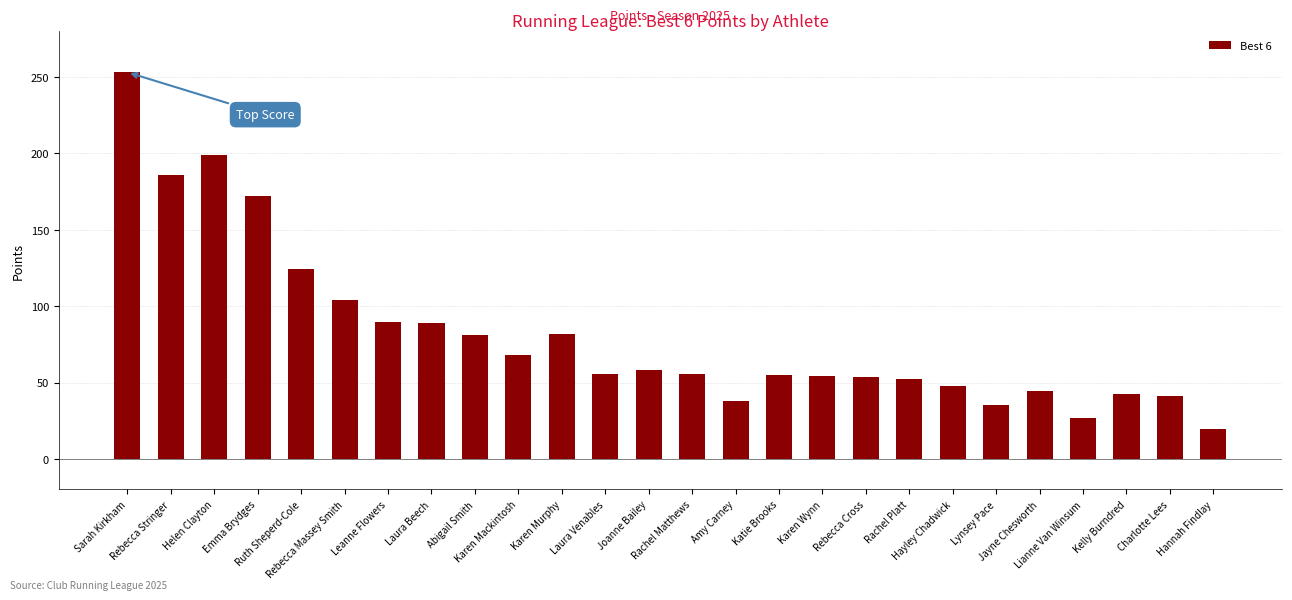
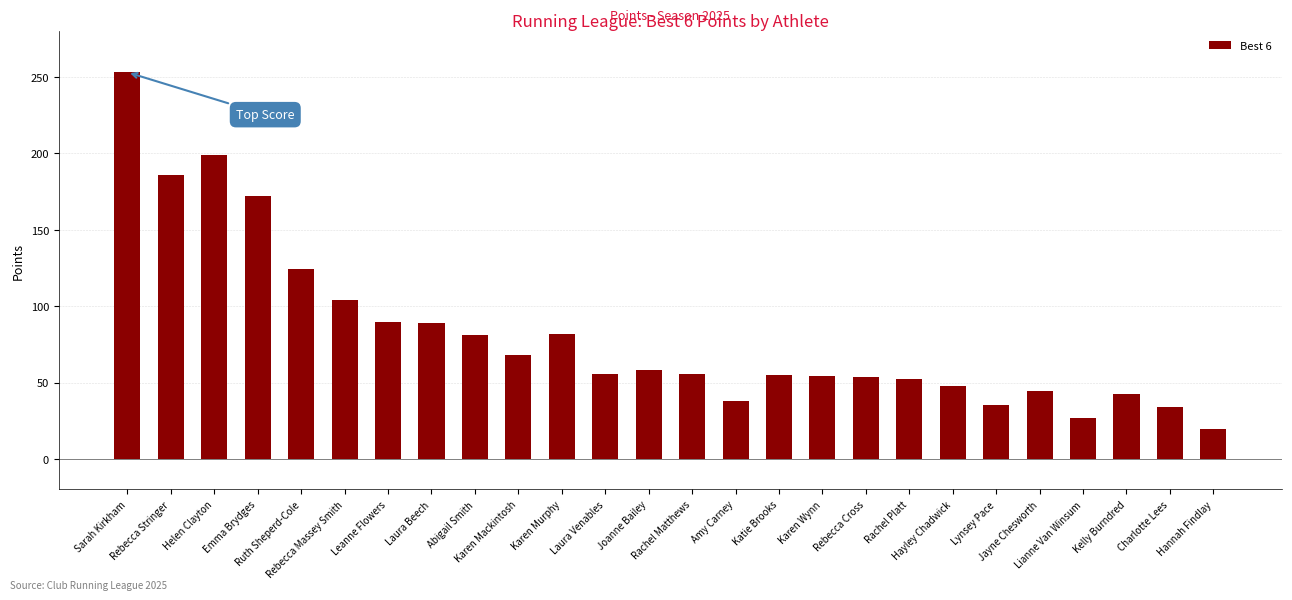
  {
    "Sarah Kirkham": 253,
    "Rebecca Stringer": 186,
    "Helen Clayton": 199,
    "Emma Brydges": 172,
    "Ruth Sheperd-Cole": 124,
    "Rebecca Massey Smith": 104,
    "Leanne Flowers": 89,
    "Laura Beech": 89,
    "Abigail Smith": 81,
    "Karen Mackintosh": 68,
    "Karen Murphy": 82,
    "Laura Venables": 55,
    "Joanne Bailey": 58,
    "Rachel Matthews": 55,
    "Amy Carney": 38,
    "Katie Brooks": 55,
    "Karen Wynn": 54,
    "Rebecca Cross": 54,
    "Rachel Platt": 52,
    "Hayley Chadwick": 47,
    "Lynsey Pace": 35,
    "Jayne Chesworth": 44,
    "Lianne Van Winsum": 27,
    "Kelly Burndred": 43,
-   "Charlotte Lees": 41,
+   "Charlotte Lees": 34,
    "Hannah Findlay": 20
  }
